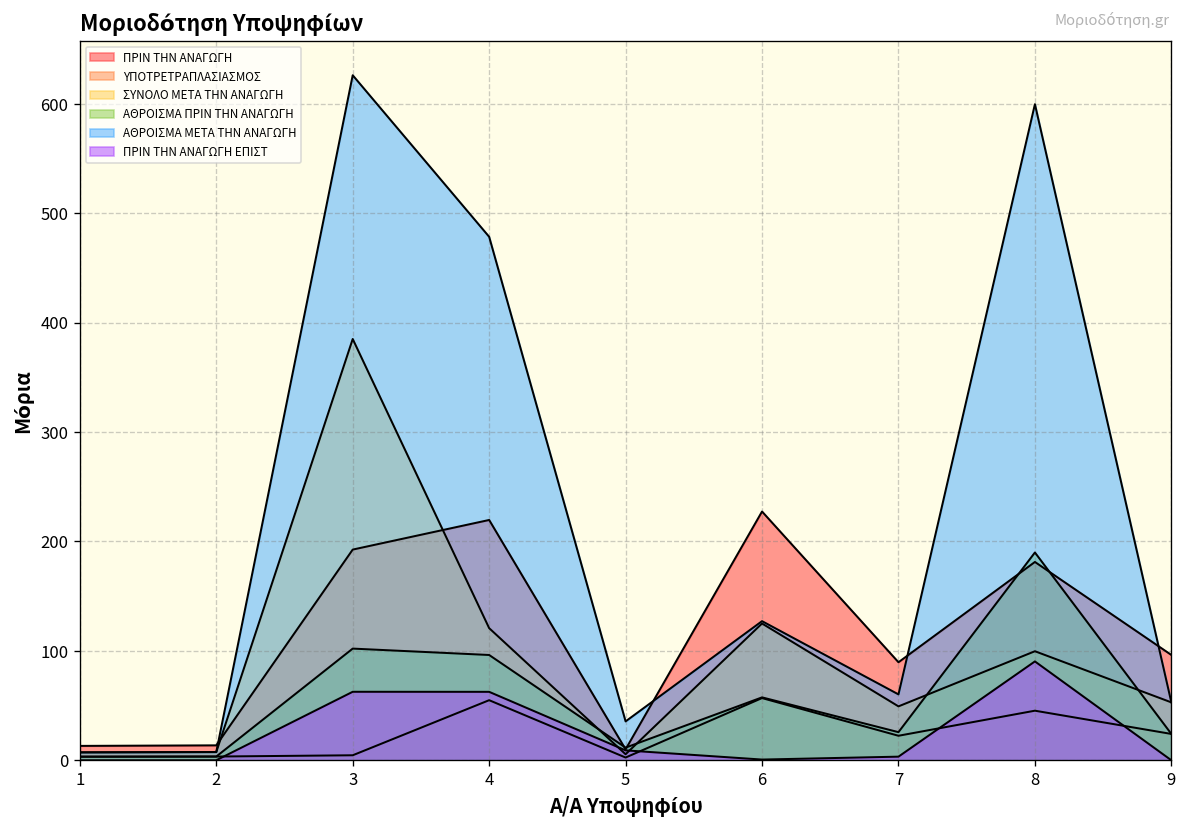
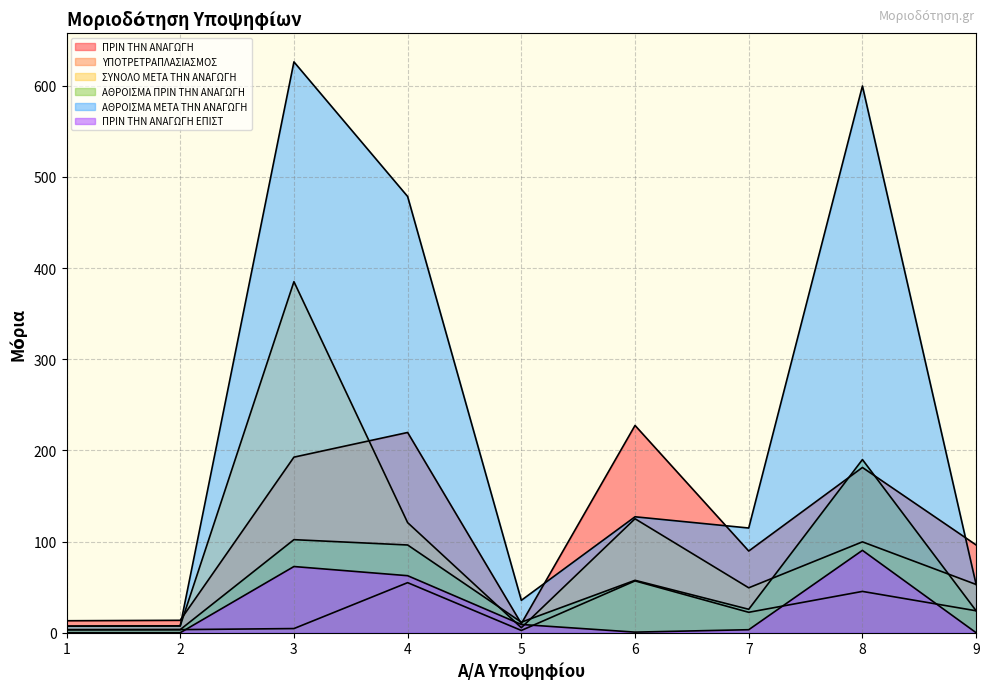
  {
    "ΠΡΙΝ ΤΗΝ ΑΝΑΓΩΓΗ": {
      "1": 10,
      "2": 10,
      "3": 190,
      "4": 220,
      "6": 230,
      "7": 90,
      "8": 180,
      "9": 100
    },
    "ΑΘΡΟΙΣΜΑ ΠΡΙΝ ΤΗΝ ΑΝΑΓΩΓΗ": {
      "3": 100,
      "4": 100,
      "7": 30,
      "8": 190
    },
    "ΑΘΡΟΙΣΜΑ ΜΕΤΑ ΤΗΝ ΑΝΑΓΩΓΗ": {
      "3": 630,
      "4": 480,
      "5": 40,
-     "7": 60,
+     "7": 110,
      "8": 600
    },
    "ΠΡΙΝ ΤΗΝ ΑΝΑΓΩΓΗ ΕΠΙΣΤ": {
      "1": 0,
      "2": 0,
-     "3": 60,
+     "3": 70,
      "4": 60,
      "6": 0,
      "7": 0,
      "8": 90,
      "9": 0
    }
  }
